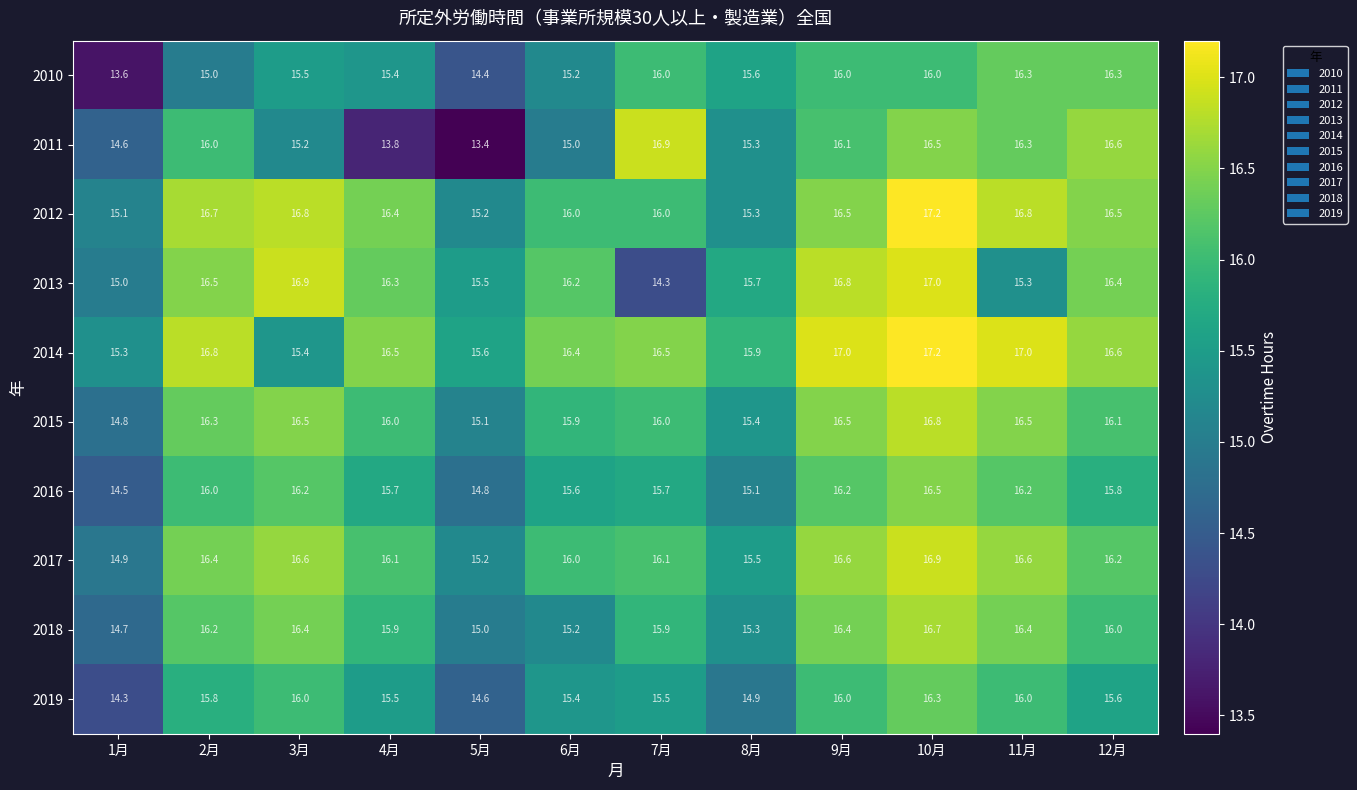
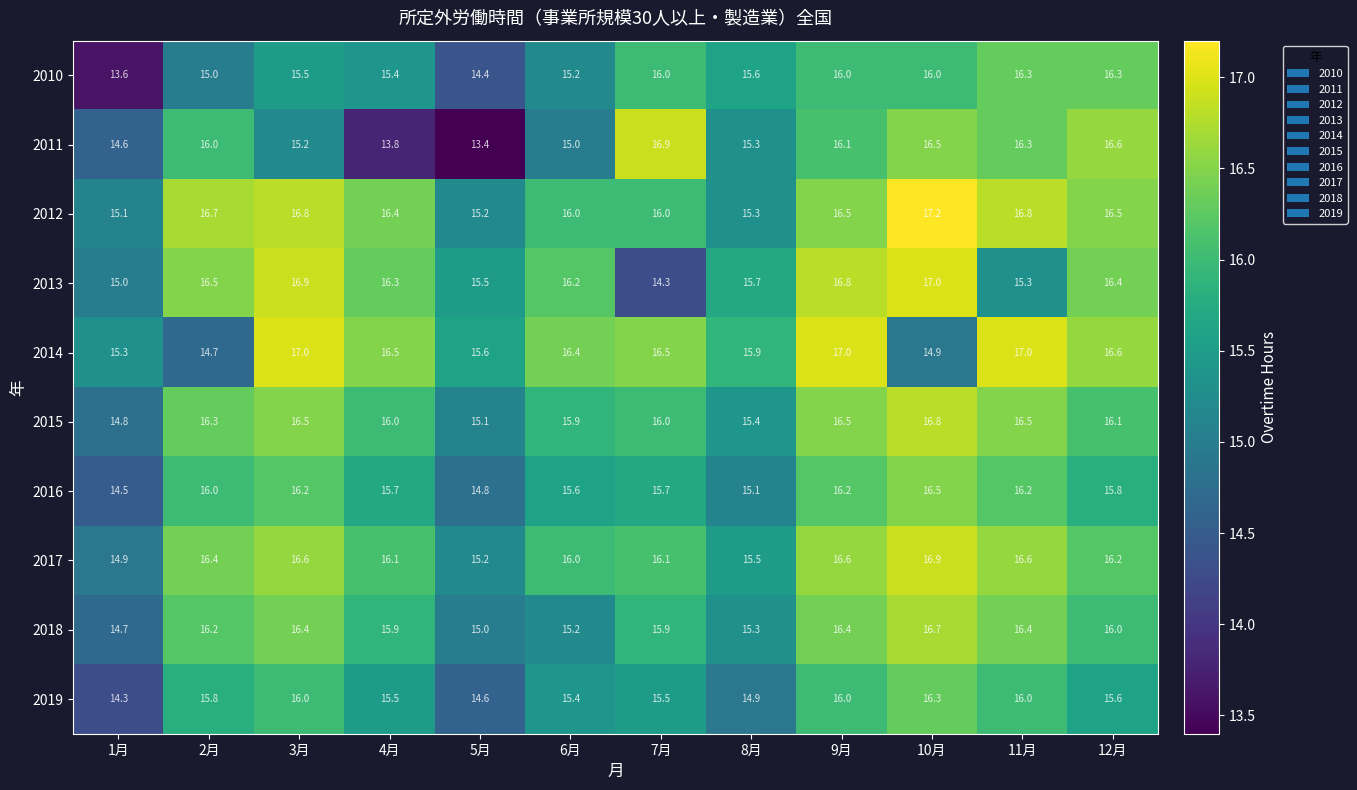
  {
    "2010": {
      "1月": 13.6,
      "2月": 15.0,
      "3月": 15.5,
      "4月": 15.4,
      "5月": 14.4,
      "6月": 15.2,
      "7月": 16.0,
      "8月": 15.6,
      "9月": 16.0,
      "10月": 16.0,
      "11月": 16.3,
      "12月": 16.3
    },
    "2011": {
      "1月": 14.6,
      "2月": 16.0,
      "3月": 15.2,
      "4月": 13.8,
      "5月": 13.4,
      "6月": 15.0,
      "7月": 16.9,
      "8月": 15.3,
      "9月": 16.1,
      "10月": 16.5,
      "11月": 16.3,
      "12月": 16.6
    },
    "2012": {
      "1月": 15.1,
      "2月": 16.7,
      "3月": 16.8,
      "4月": 16.4,
      "5月": 15.2,
      "6月": 16.0,
      "7月": 16.0,
      "8月": 15.3,
      "9月": 16.5,
      "10月": 17.2,
      "11月": 16.8,
      "12月": 16.5
    },
    "2013": {
      "1月": 15.0,
      "2月": 16.5,
      "3月": 16.9,
      "4月": 16.3,
      "5月": 15.5,
      "6月": 16.2,
      "7月": 14.3,
      "8月": 15.7,
      "9月": 16.8,
      "10月": 17.0,
      "11月": 15.3,
      "12月": 16.4
    },
    "2014": {
      "1月": 15.3,
-     "2月": 16.8,
-     "3月": 15.4,
+     "2月": 14.7,
+     "3月": 17.0,
      "4月": 16.5,
      "5月": 15.6,
      "6月": 16.4,
      "7月": 16.5,
      "8月": 15.9,
      "9月": 17.0,
-     "10月": 17.2,
+     "10月": 14.9,
      "11月": 17.0,
      "12月": 16.6
    },
    "2015": {
      "1月": 14.8,
      "2月": 16.3,
      "3月": 16.5,
      "4月": 16.0,
      "5月": 15.1,
      "6月": 15.9,
      "7月": 16.0,
      "8月": 15.4,
      "9月": 16.5,
      "10月": 16.8,
      "11月": 16.5,
      "12月": 16.1
    },
    "2016": {
      "1月": 14.5,
      "2月": 16.0,
      "3月": 16.2,
      "4月": 15.7,
      "5月": 14.8,
      "6月": 15.6,
      "7月": 15.7,
      "8月": 15.1,
      "9月": 16.2,
      "10月": 16.5,
      "11月": 16.2,
      "12月": 15.8
    },
    "2017": {
      "1月": 14.9,
      "2月": 16.4,
      "3月": 16.6,
      "4月": 16.1,
      "5月": 15.2,
      "6月": 16.0,
      "7月": 16.1,
      "8月": 15.5,
      "9月": 16.6,
      "10月": 16.9,
      "11月": 16.6,
      "12月": 16.2
    },
    "2018": {
      "1月": 14.7,
      "2月": 16.2,
      "3月": 16.4,
      "4月": 15.9,
      "5月": 15.0,
      "6月": 15.2,
      "7月": 15.9,
      "8月": 15.3,
      "9月": 16.4,
      "10月": 16.7,
      "11月": 16.4,
      "12月": 16.0
    },
    "2019": {
      "1月": 14.3,
      "2月": 15.8,
      "3月": 16.0,
      "4月": 15.5,
      "5月": 14.6,
      "6月": 15.4,
      "7月": 15.5,
      "8月": 14.9,
      "9月": 16.0,
      "10月": 16.3,
      "11月": 16.0,
      "12月": 15.6
    }
  }
